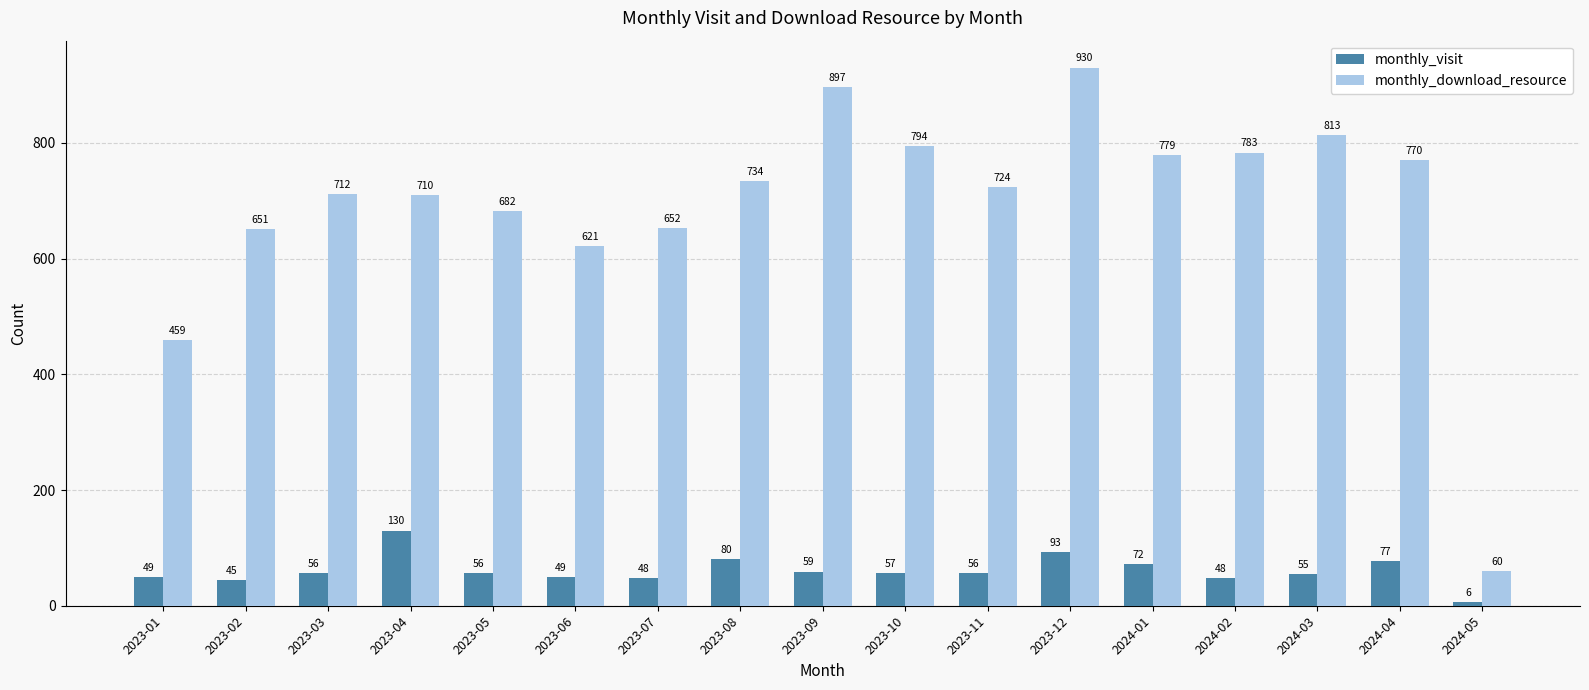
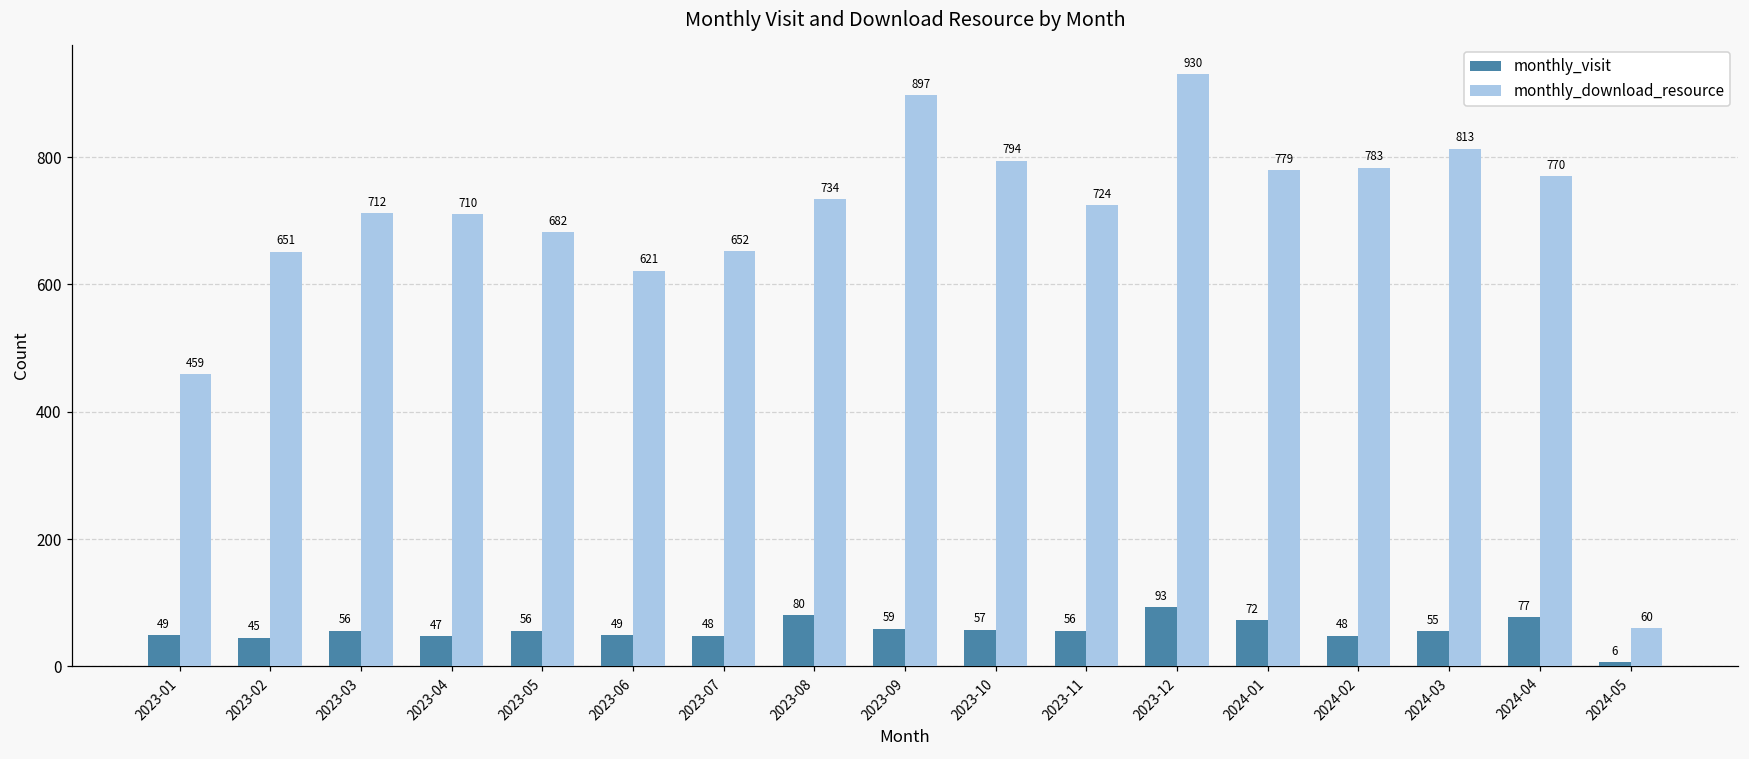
  {
    "monthly_visit": {
      "2023-01": 49,
      "2023-02": 45,
      "2023-03": 56,
-     "2023-04": 130,
+     "2023-04": 47,
      "2023-05": 56,
      "2023-06": 49,
      "2023-07": 48,
      "2023-08": 80,
      "2023-09": 59,
      "2023-10": 57,
      "2023-11": 56,
      "2023-12": 93,
      "2024-01": 72,
      "2024-02": 48,
      "2024-03": 55,
      "2024-04": 77,
      "2024-05": 6
    },
    "monthly_download_resource": {
      "2023-01": 459,
      "2023-02": 651,
      "2023-03": 712,
      "2023-04": 710,
      "2023-05": 682,
      "2023-06": 621,
      "2023-07": 652,
      "2023-08": 734,
      "2023-09": 897,
      "2023-10": 794,
      "2023-11": 724,
      "2023-12": 930,
      "2024-01": 779,
      "2024-02": 783,
      "2024-03": 813,
      "2024-04": 770,
      "2024-05": 60
    }
  }
